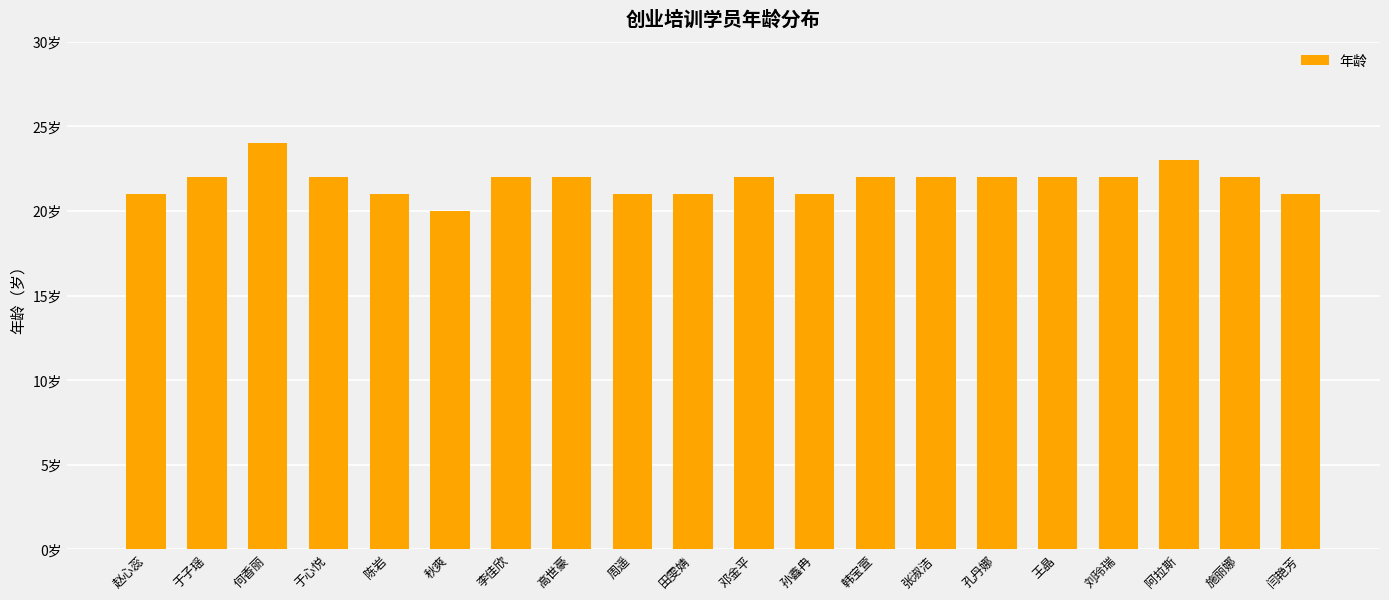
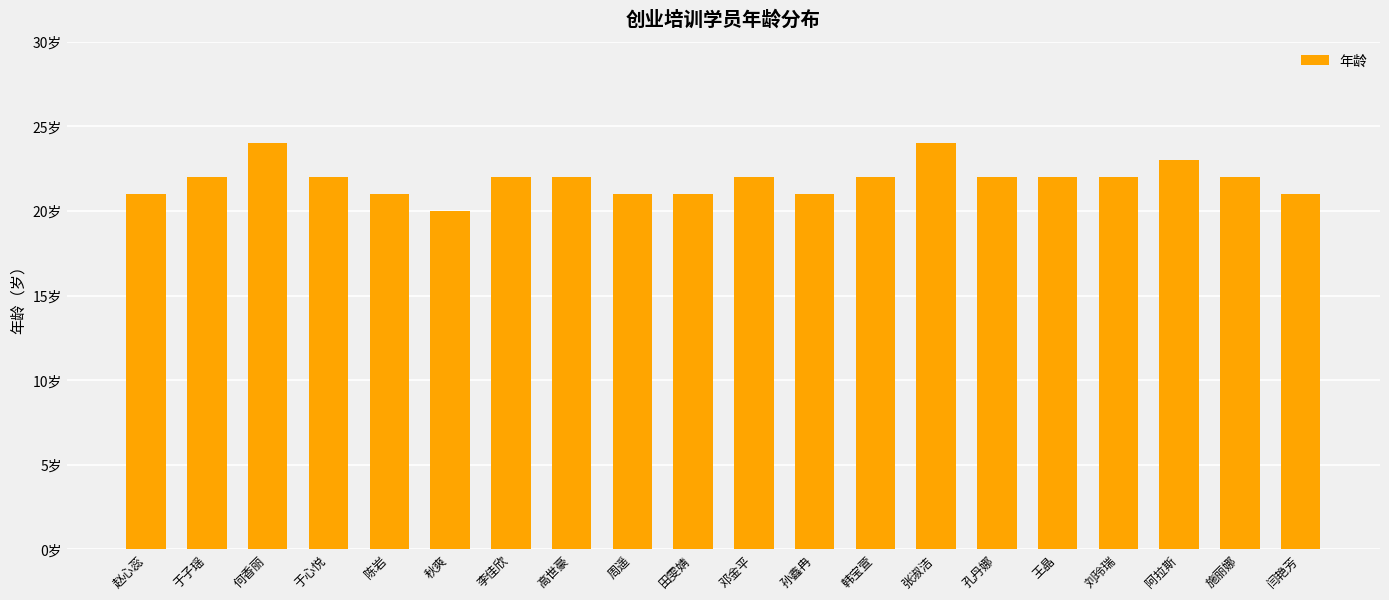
  {
    "赵心蕊": "21岁",
    "于子瑶": "22岁",
    "何香丽": "24岁",
    "于心悦": "22岁",
    "陈岩": "21岁",
    "秋爽": "20岁",
    "李佳欣": "22岁",
    "高世豪": "22岁",
    "周遥": "21岁",
    "田雯婧": "21岁",
    "邓金平": "22岁",
    "孙鑫冉": "21岁",
    "韩宝萱": "22岁",
-   "张淑洁": "22岁",
+   "张淑洁": "24岁",
    "孔丹娜": "22岁",
    "王晶": "22岁",
    "刘玲瑞": "22岁",
    "阿拉斯": "23岁",
    "施丽娜": "22岁",
    "闫艳芳": "21岁"
  }
